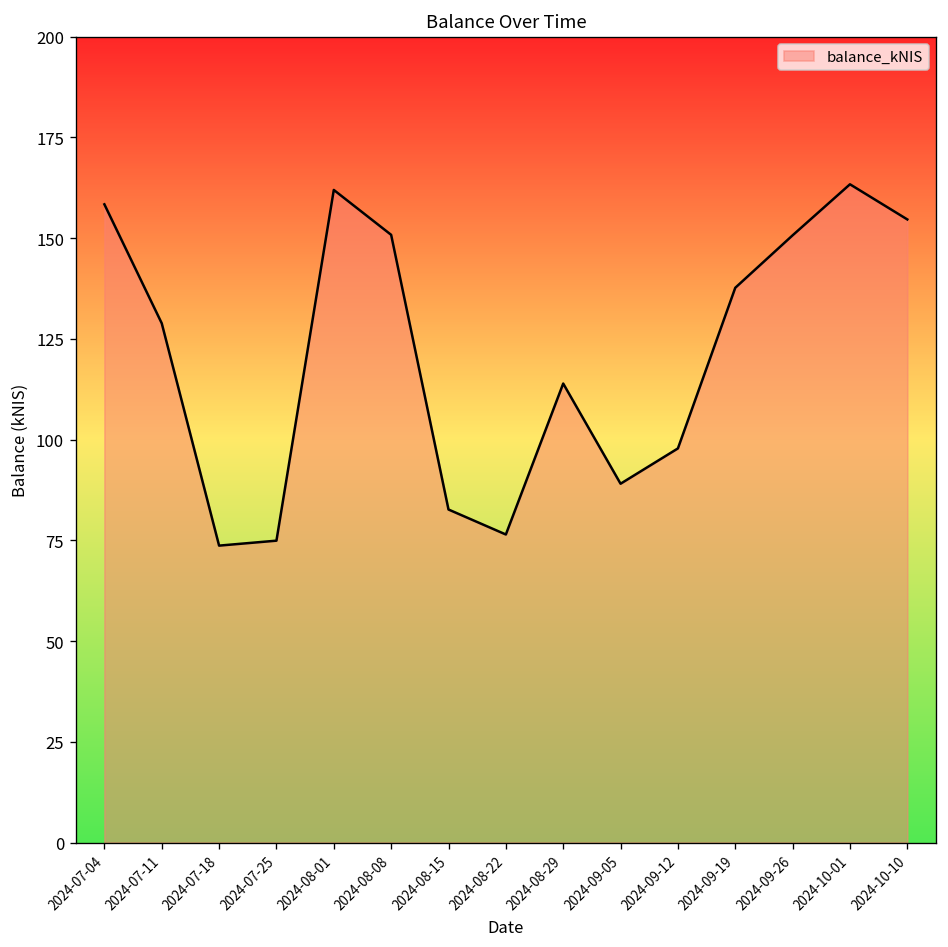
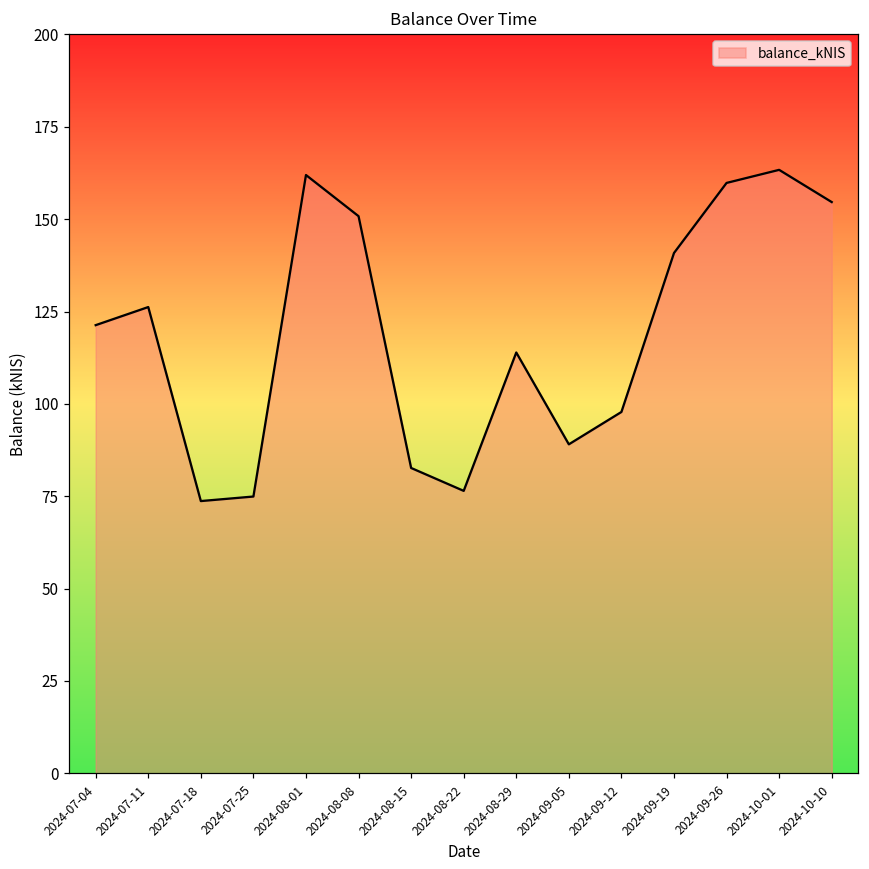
  {
-   "2024-07-04": 158,
-   "2024-07-11": 129,
+   "2024-07-04": 121,
+   "2024-07-11": 126,
    "2024-07-18": 74,
    "2024-07-25": 75,
    "2024-08-01": 162,
    "2024-08-08": 151,
    "2024-08-15": 83,
    "2024-08-22": 76,
    "2024-08-29": 114,
    "2024-09-05": 89,
    "2024-09-12": 98,
-   "2024-09-19": 138,
-   "2024-09-26": 151,
+   "2024-09-19": 141,
+   "2024-09-26": 160,
    "2024-10-01": 163,
    "2024-10-10": 155
  }
